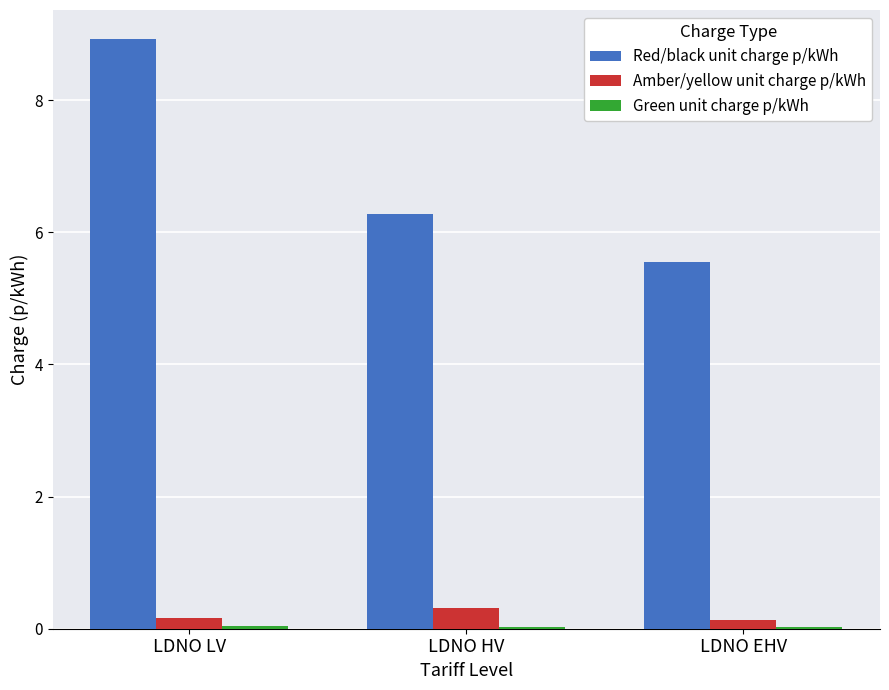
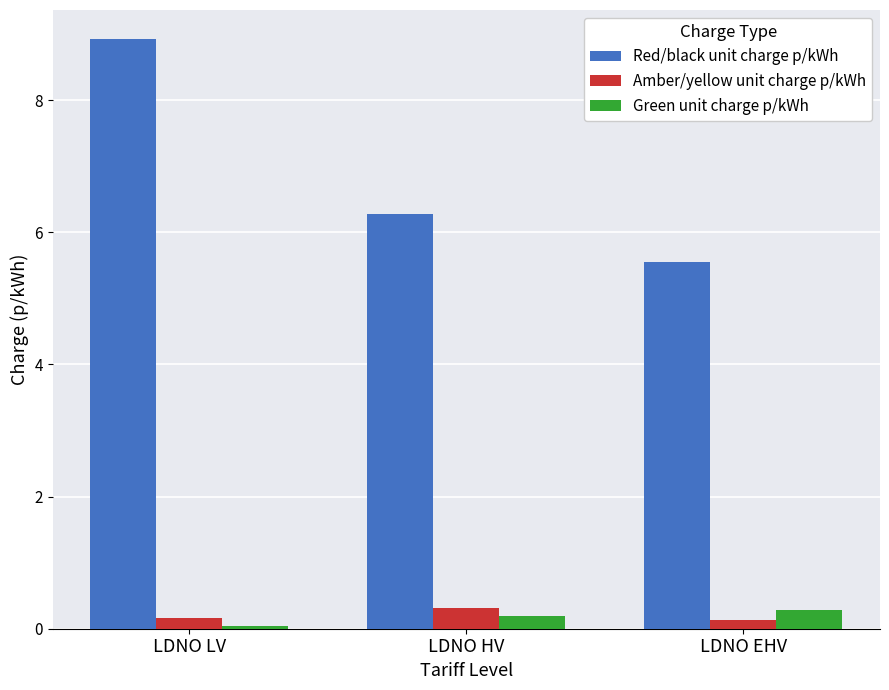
  {
    "Red/black unit charge p/kWh": {
      "LDNO LV": 8.9,
      "LDNO HV": 6.3,
      "LDNO EHV": 5.5
    },
    "Amber/yellow unit charge p/kWh": {
      "LDNO LV": 0.2,
      "LDNO HV": 0.3,
      "LDNO EHV": 0.1
    },
    "Green unit charge p/kWh": {
      "LDNO LV": 0.0,
-     "LDNO HV": 0.0,
-     "LDNO EHV": 0.0
+     "LDNO HV": 0.2,
+     "LDNO EHV": 0.3
    }
  }
